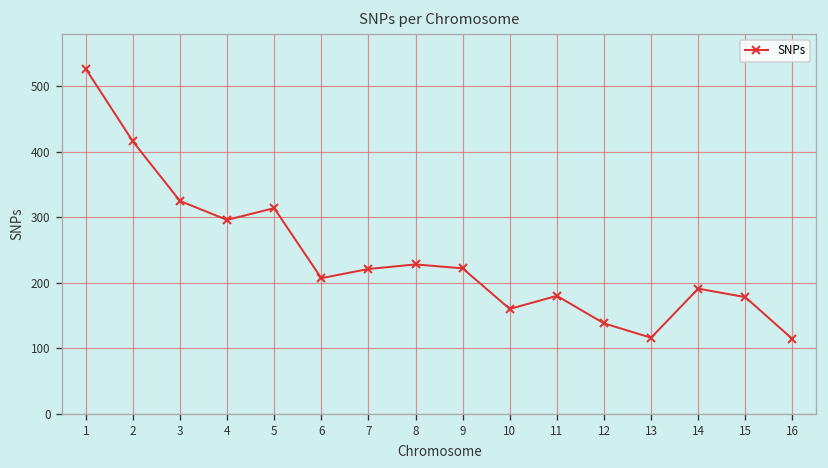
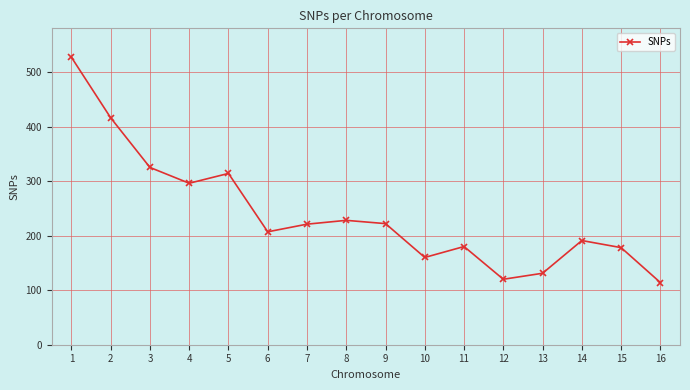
  {
    "1": 530,
    "2": 420,
    "3": 330,
    "4": 300,
    "5": 310,
    "6": 210,
    "7": 220,
    "8": 230,
    "9": 220,
    "10": 160,
    "11": 180,
-   "12": 140,
-   "13": 120,
+   "12": 120,
+   "13": 130,
    "14": 190,
    "15": 180,
    "16": 110
  }
